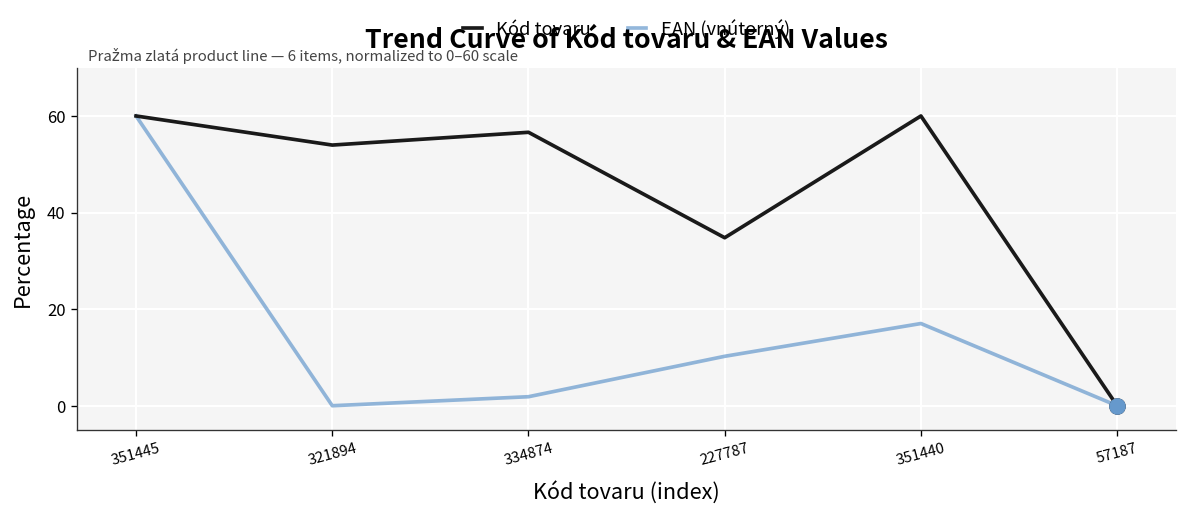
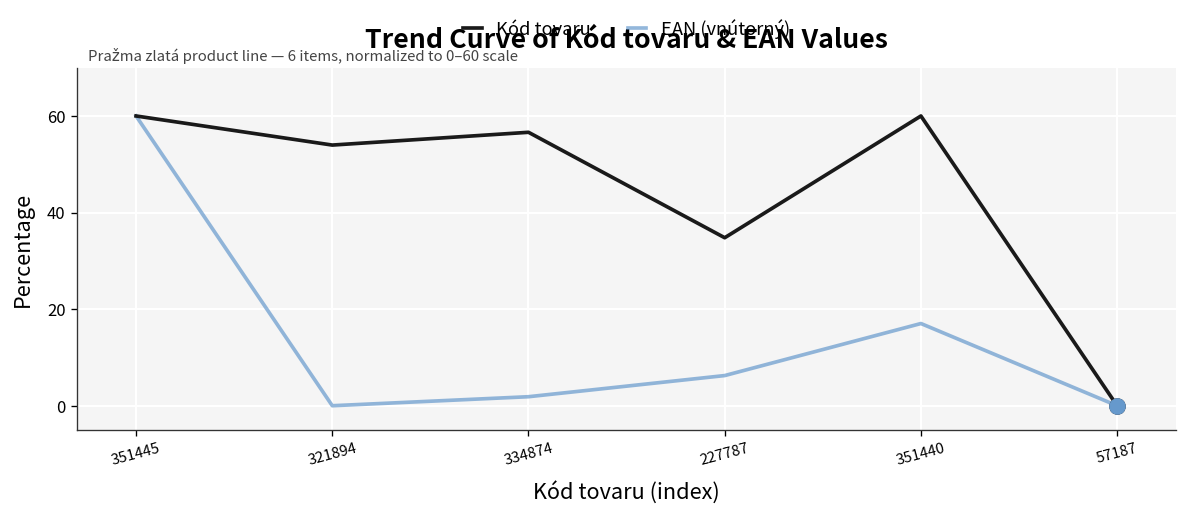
  {
    "EAN (vnútorný)": {
      "321894": 0,
      "334874": 2,
-     "227787": 10,
+     "227787": 6,
      "351440": 17
    }
  }
